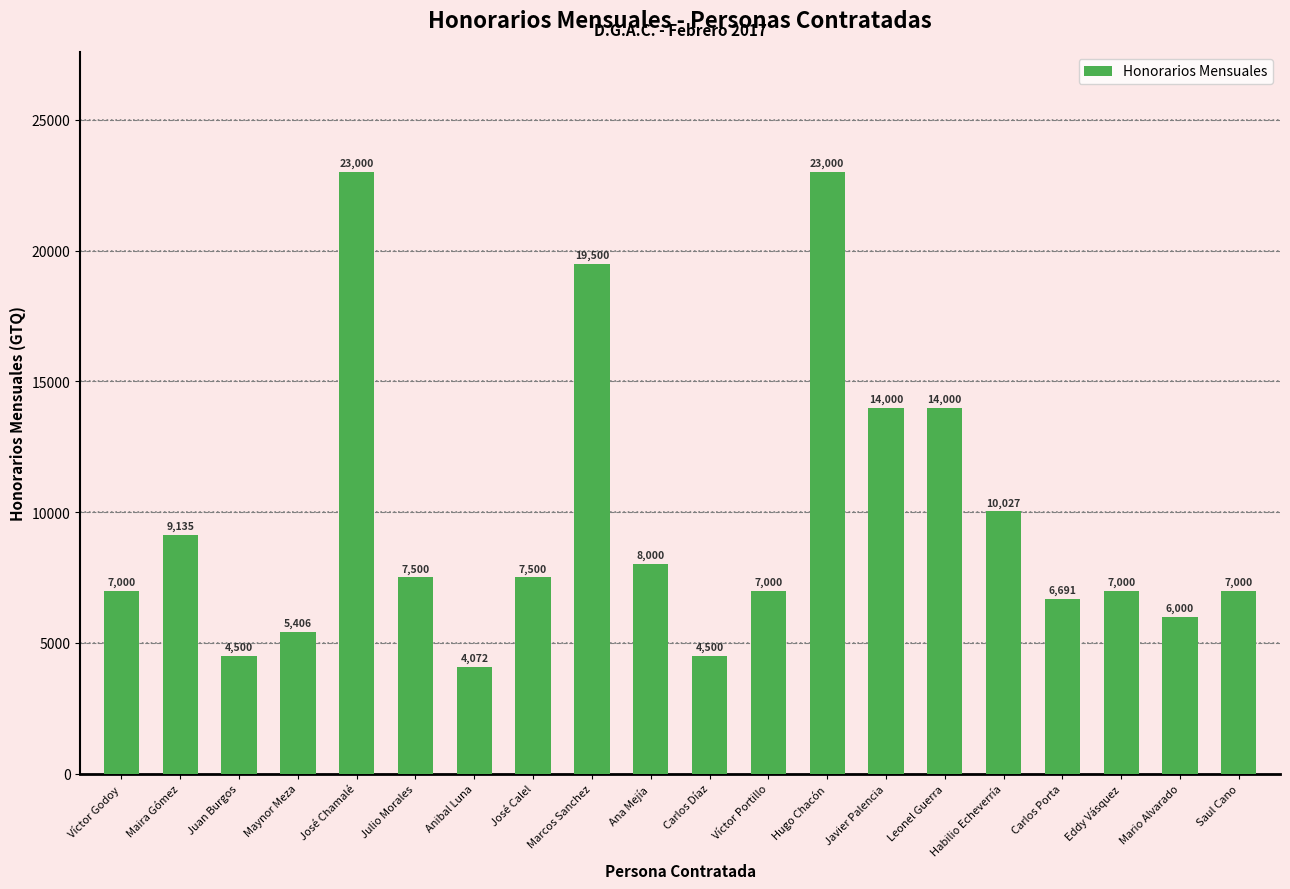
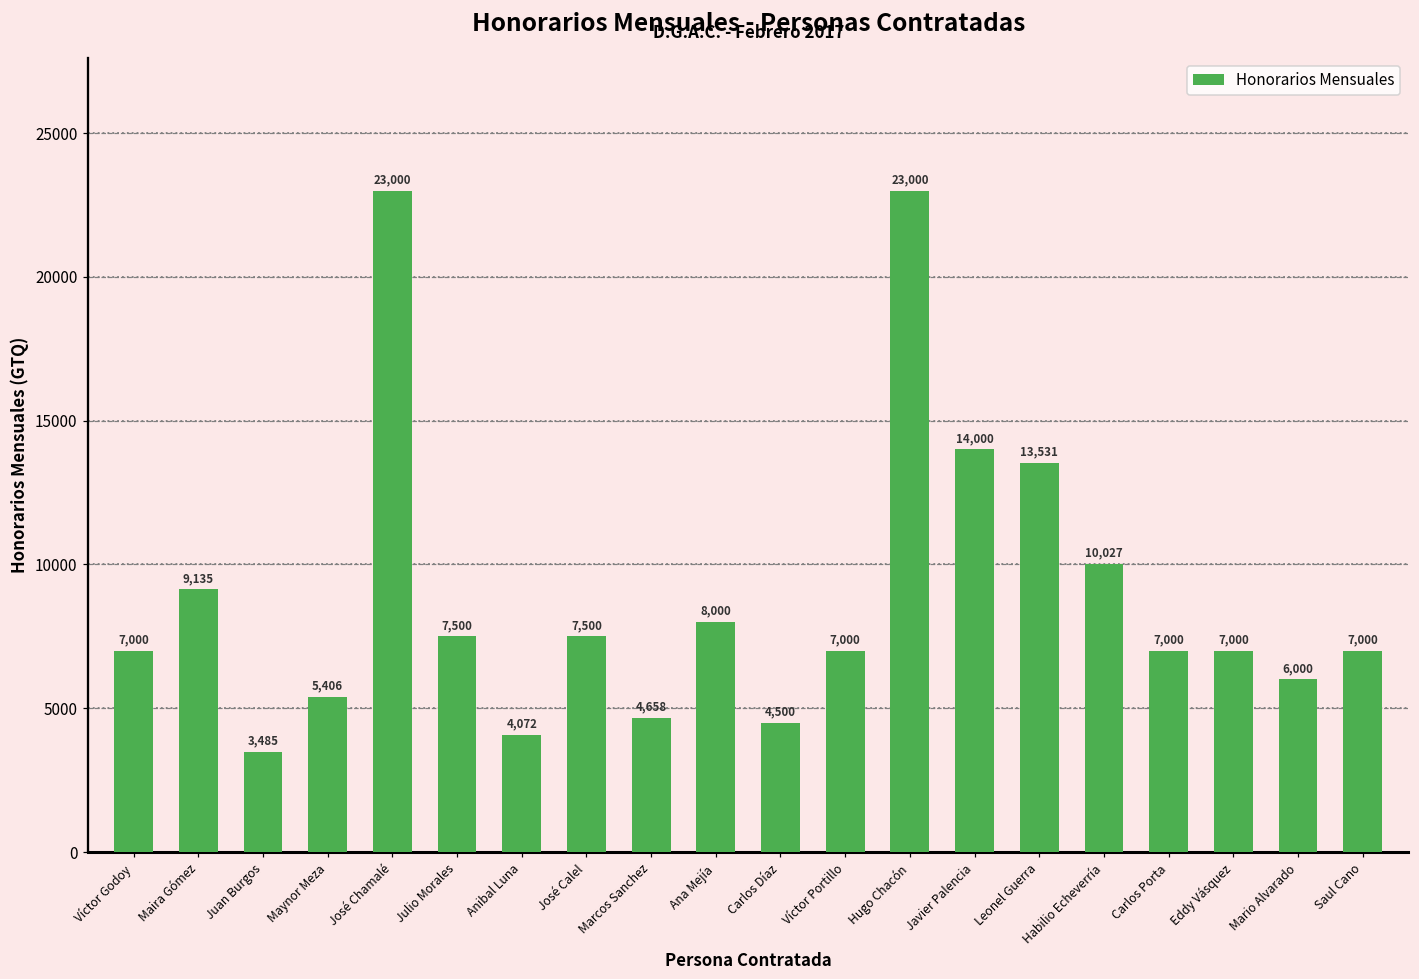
  {
    "Víctor Godoy": "7,000",
    "Maira Gómez": "9,135",
-   "Juan Burgos": "4,500",
+   "Juan Burgos": "3,485",
    "Maynor Meza": "5,406",
    "José Chamalé": "23,000",
    "Julio Morales": "7,500",
    "Anibal Luna": "4,072",
    "José Calel": "7,500",
-   "Marcos Sanchez": "19,500",
+   "Marcos Sanchez": "4,658",
    "Ana Mejía": "8,000",
    "Carlos Díaz": "4,500",
    "Víctor Portillo": "7,000",
    "Hugo Chacón": "23,000",
    "Javier Palencia": "14,000",
-   "Leonel Guerra": "14,000",
+   "Leonel Guerra": "13,531",
    "Habilio Echeverría": "10,027",
-   "Carlos Porta": "6,691",
+   "Carlos Porta": "7,000",
    "Eddy Vásquez": "7,000",
    "Mario Alvarado": "6,000",
    "Saul Cano": "7,000"
  }
